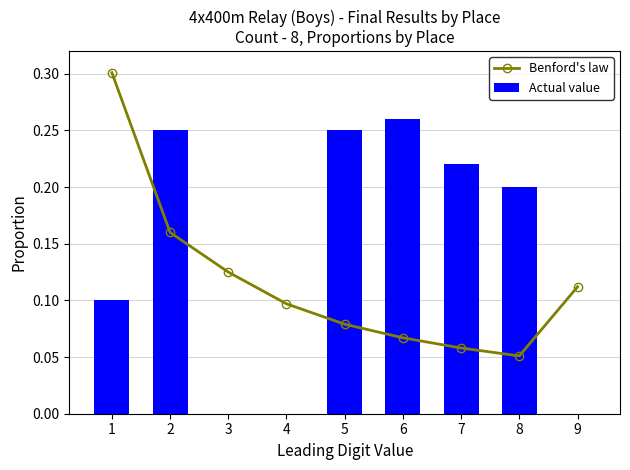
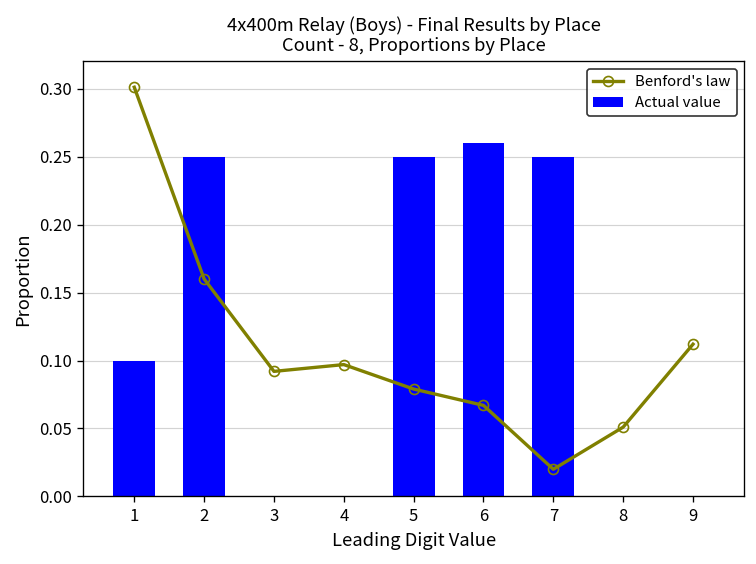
  {
    "Benford's law": {
      "1": 0.301,
      "2": 0.160,
-     "3": 0.125,
+     "3": 0.092,
      "4": 0.097,
      "5": 0.079,
      "6": 0.067,
-     "7": 0.058,
+     "7": 0.020,
      "8": 0.051,
      "9": 0.112
    },
    "Actual value": {
      "1": 0.10,
      "2": 0.25,
      "3": 0.00,
      "4": 0.00,
      "5": 0.25,
      "6": 0.26,
-     "7": 0.22,
-     "8": 0.2,
+     "7": 0.25,
+     "8": 0.0,
      "9": 0.00
    }
  }
